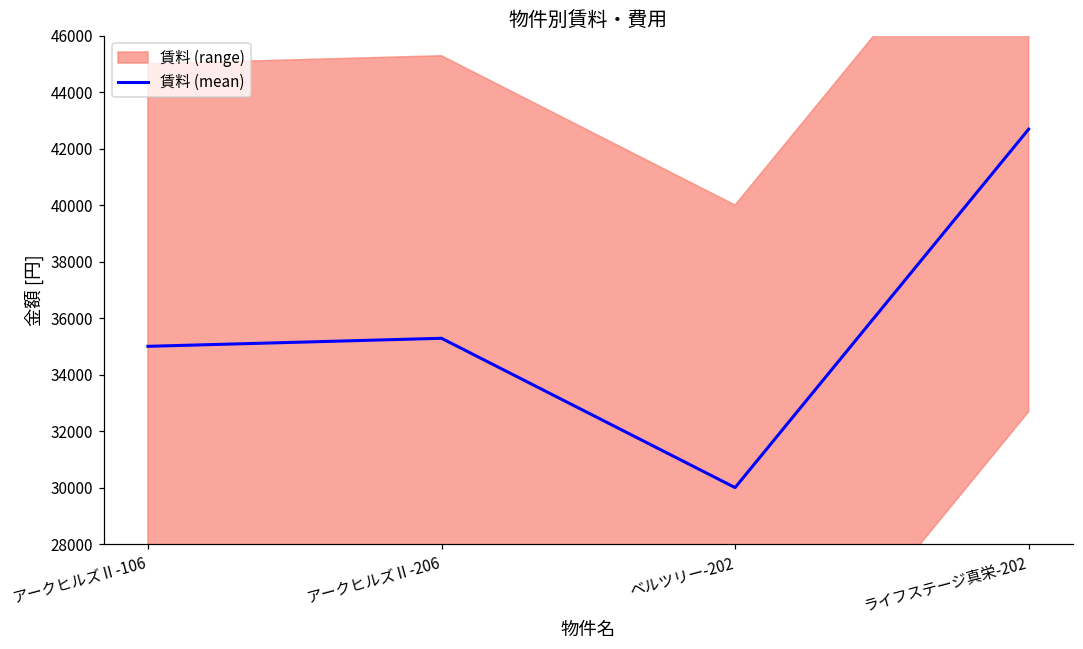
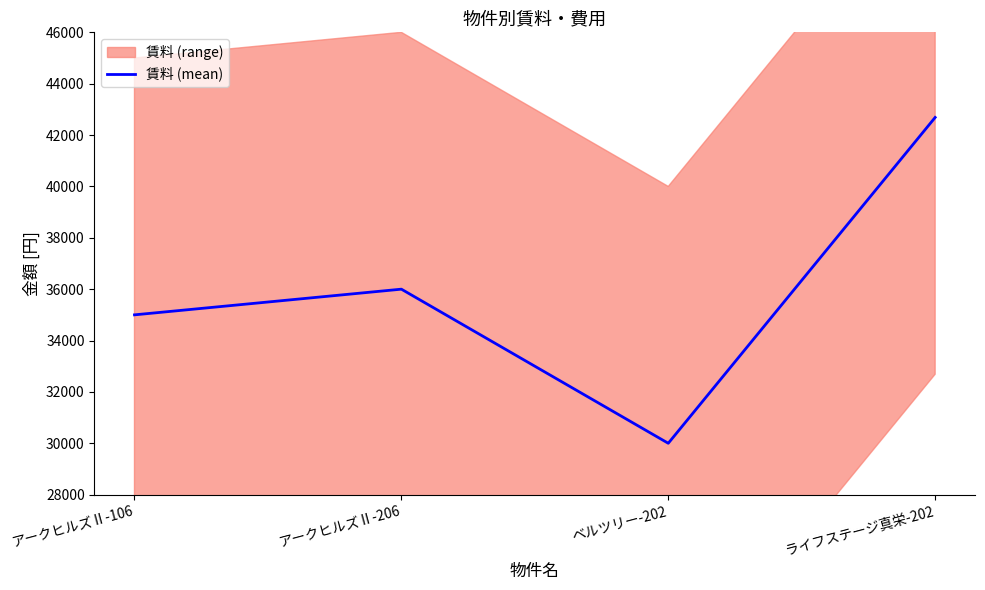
  {
    "賃料 (mean)": {
      "アークヒルズⅡ-106": 35000,
-     "アークヒルズⅡ-206": 35300,
+     "アークヒルズⅡ-206": 36000,
      "ベルツリー-202": 30000,
      "ライフステージ真栄-202": 42700
    }
  }
